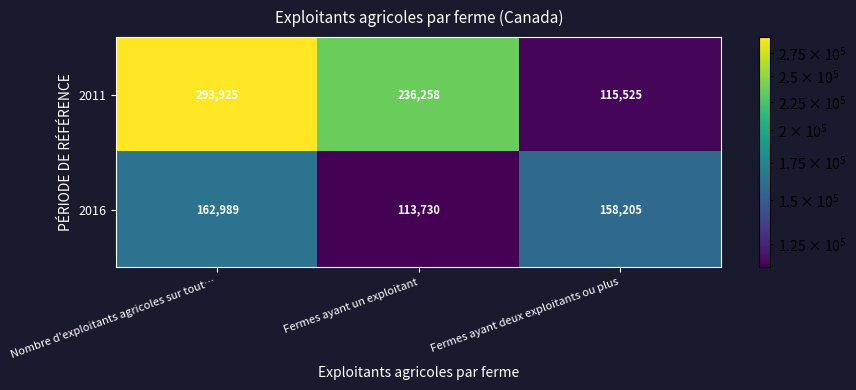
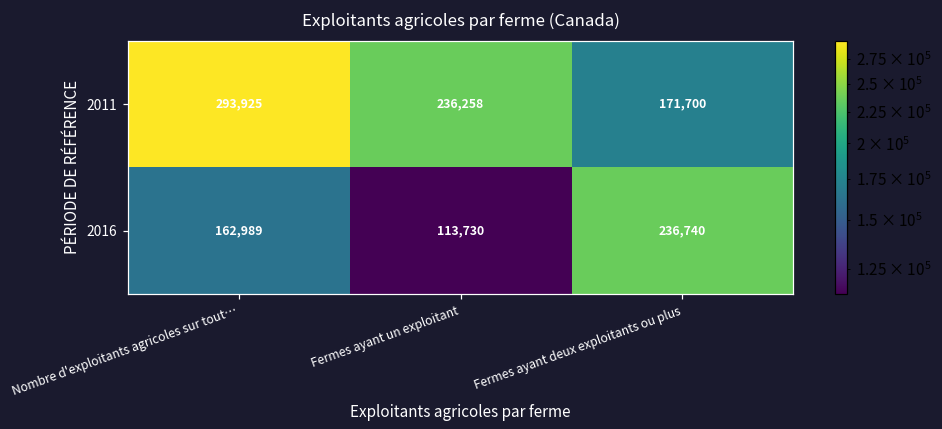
  {
    "2011": {
      "Nombre d'exploitants agricoles sur tout…": "293,925",
      "Fermes ayant un exploitant": "236,258",
-     "Fermes ayant deux exploitants ou plus": "115,525"
+     "Fermes ayant deux exploitants ou plus": "171,700"
    },
    "2016": {
      "Nombre d'exploitants agricoles sur tout…": "162,989",
      "Fermes ayant un exploitant": "113,730",
-     "Fermes ayant deux exploitants ou plus": "158,205"
+     "Fermes ayant deux exploitants ou plus": "236,740"
    }
  }
